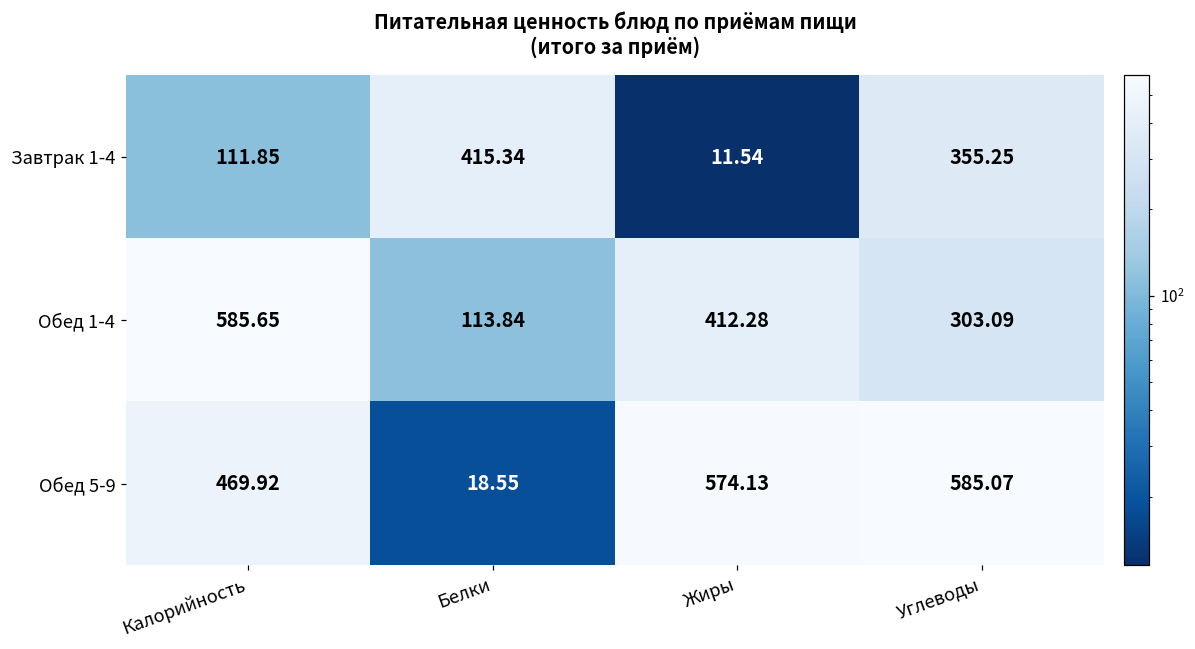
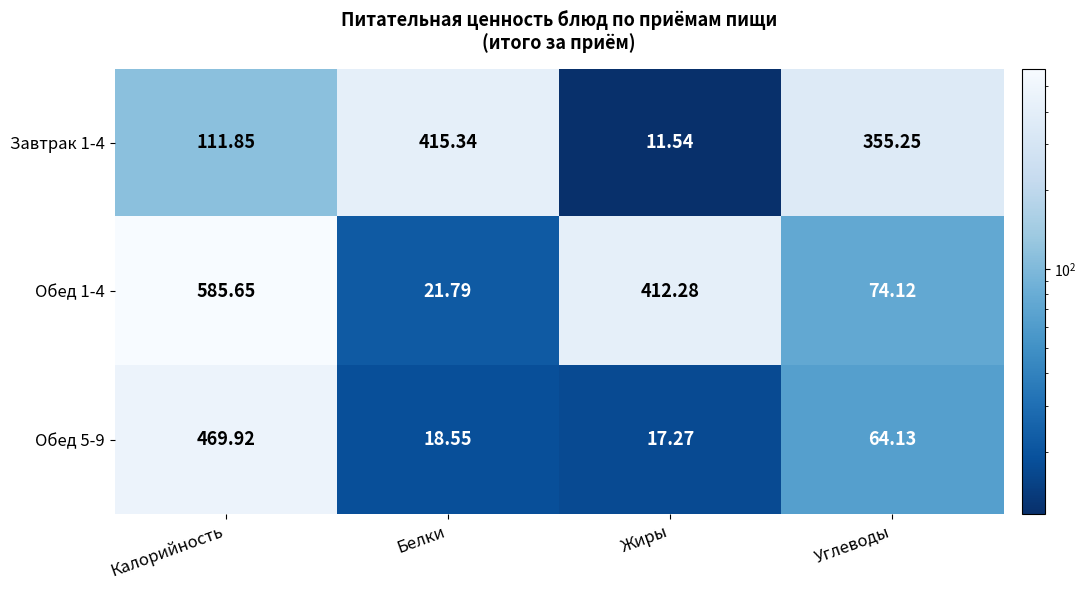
  {
    "Завтрак 1-4": {
      "Калорийность": 111.85,
      "Белки": 415.34,
      "Жиры": 11.54,
      "Углеводы": 355.25
    },
    "Обед 1-4": {
      "Калорийность": 585.65,
-     "Белки": 113.84,
+     "Белки": 21.79,
      "Жиры": 412.28,
-     "Углеводы": 303.09
+     "Углеводы": 74.12
    },
    "Обед 5-9": {
      "Калорийность": 469.92,
      "Белки": 18.55,
-     "Жиры": 574.13,
-     "Углеводы": 585.07
+     "Жиры": 17.27,
+     "Углеводы": 64.13
    }
  }
